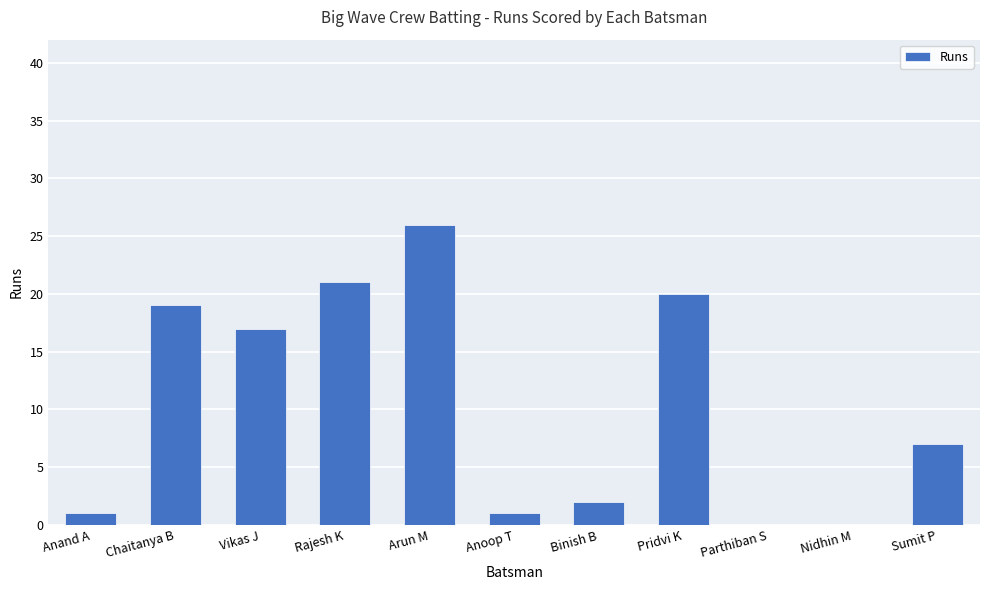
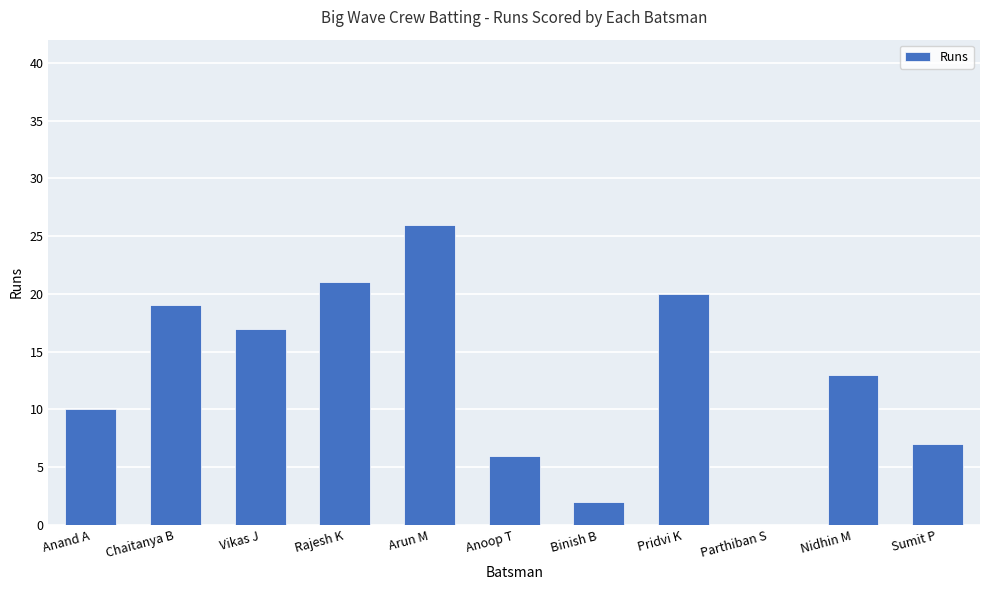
  {
-   "Anand A": 1,
+   "Anand A": 10,
    "Chaitanya B": 19,
    "Vikas J": 17,
    "Rajesh K": 21,
    "Arun M": 26,
-   "Anoop T": 1,
+   "Anoop T": 6,
    "Binish B": 2,
    "Pridvi K": 20,
    "Parthiban S": 0,
-   "Nidhin M": 0,
+   "Nidhin M": 13,
    "Sumit P": 7
  }
